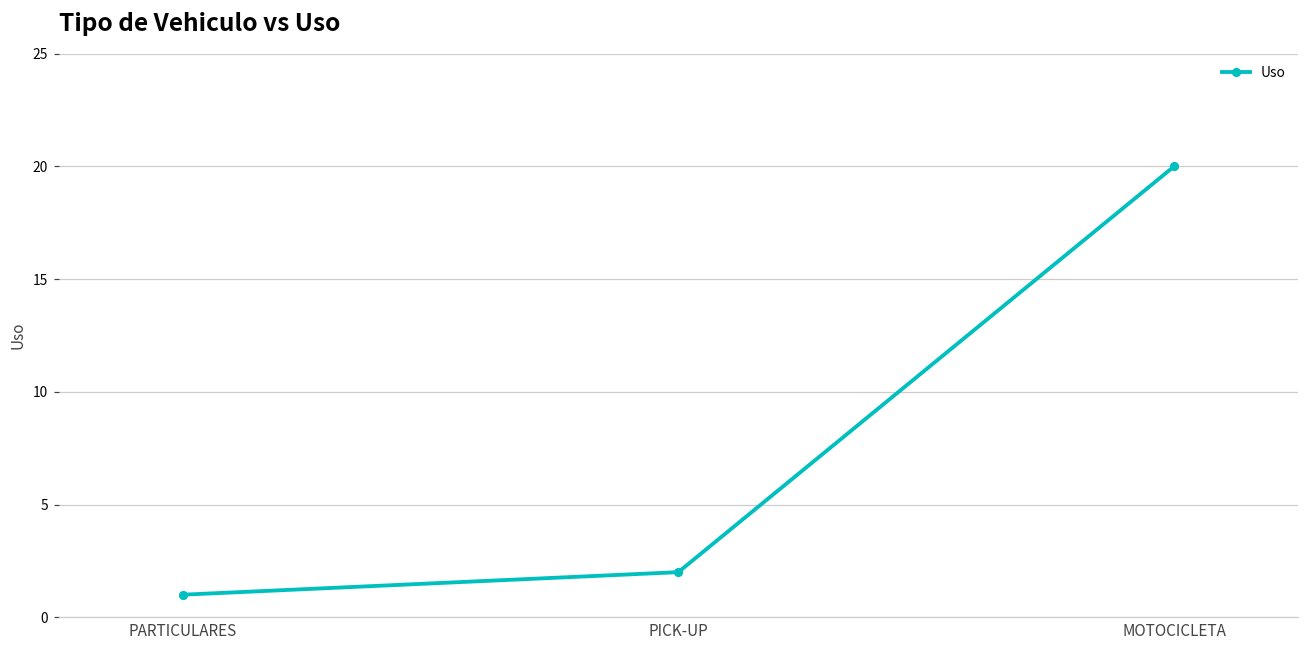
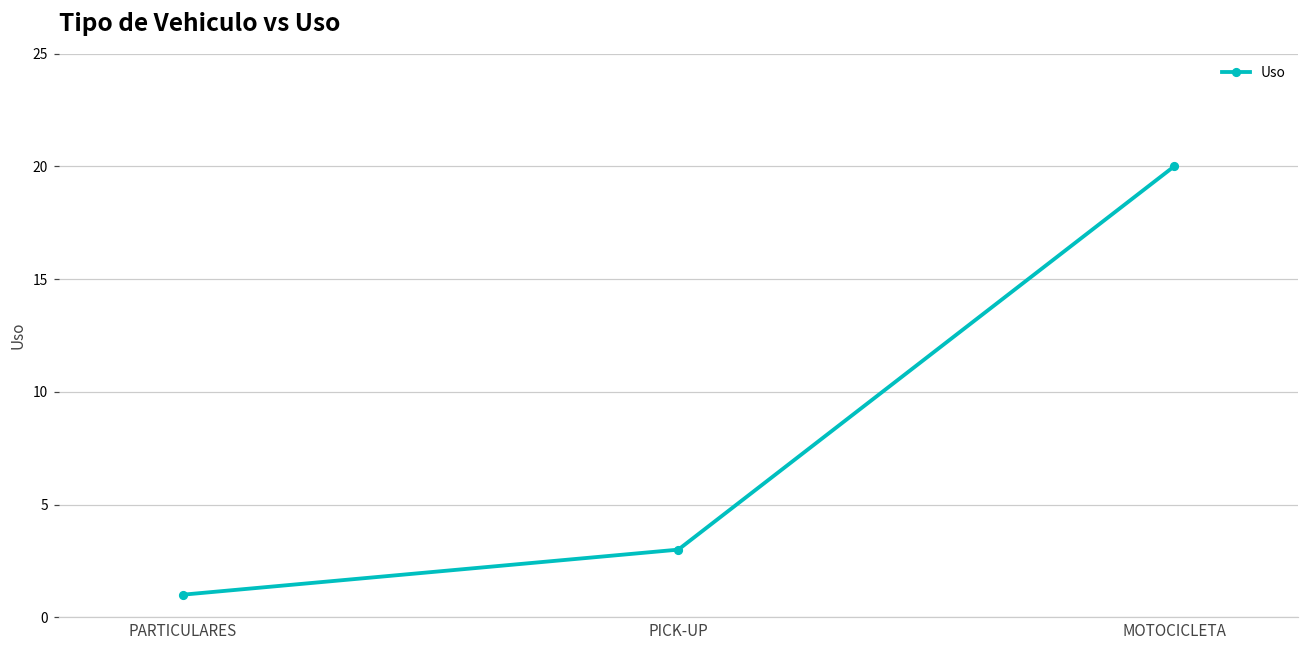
  {
    "PARTICULARES": 1,
-   "PICK-UP": 2,
+   "PICK-UP": 3,
    "MOTOCICLETA": 20
  }
